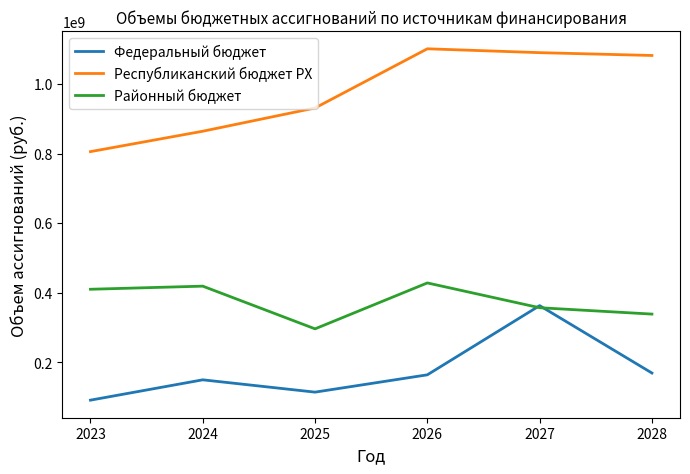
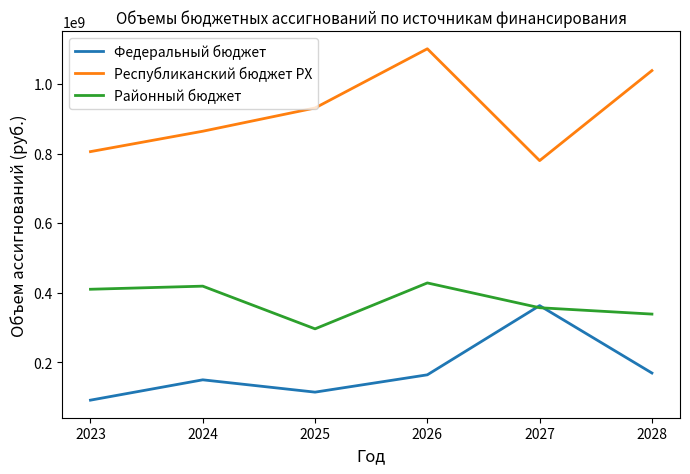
  {
    "Федеральный бюджет": {
      "2023": 90000000,
      "2024": 150000000,
      "2025": 110000000,
      "2026": 160000000,
      "2028": 170000000
    },
    "Республиканский бюджет РХ": {
      "2023": 810000000,
      "2024": 860000000,
      "2026": 1100000000,
-     "2027": 1090000000,
-     "2028": 1080000000
+     "2027": 780000000,
+     "2028": 1040000000
    },
    "Районный бюджет": {
      "2023": 410000000,
      "2024": 420000000,
      "2025": 300000000,
      "2026": 430000000,
      "2028": 340000000
    }
  }
